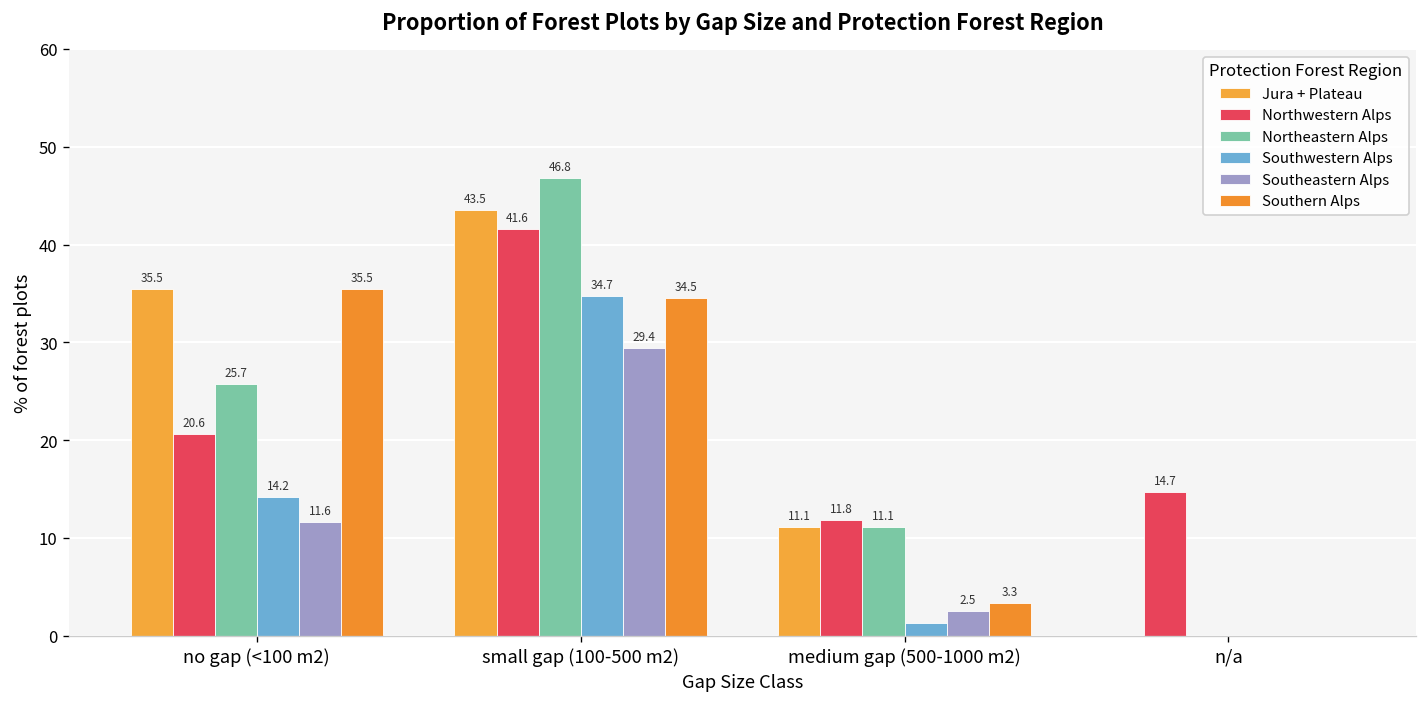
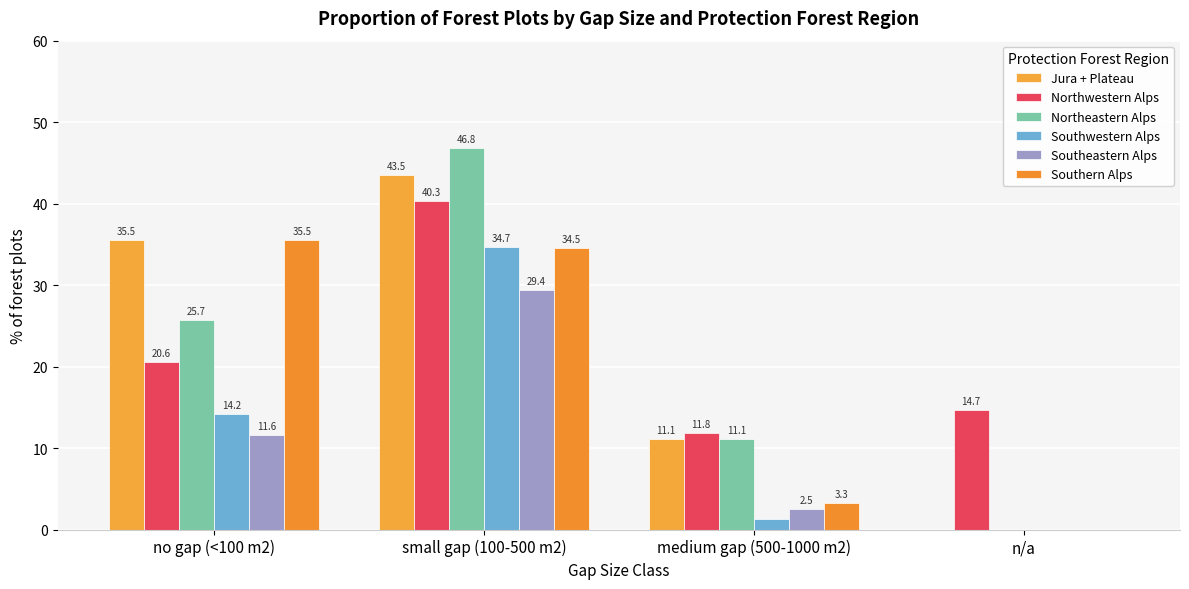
  {
    "Northwestern Alps": {
      "no gap (<100 m2)": 20.6,
-     "small gap (100-500 m2)": 41.6,
+     "small gap (100-500 m2)": 40.3,
      "medium gap (500-1000 m2)": 11.8,
      "n/a": 14.7
    }
  }
